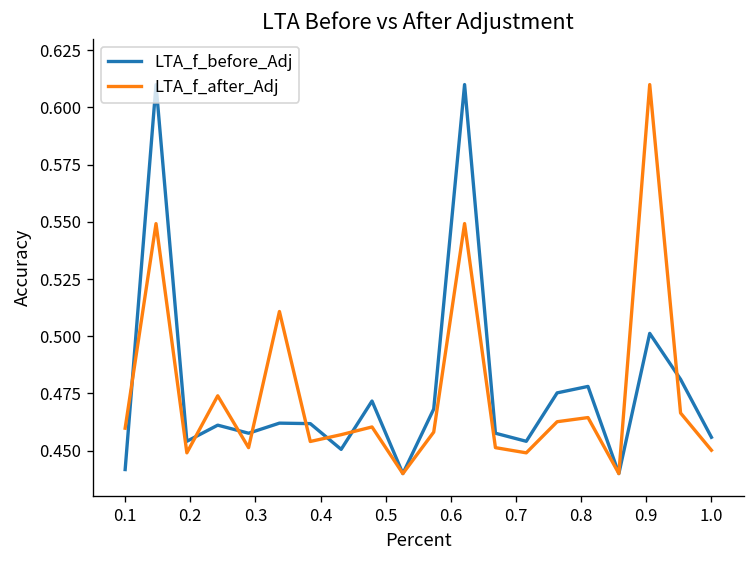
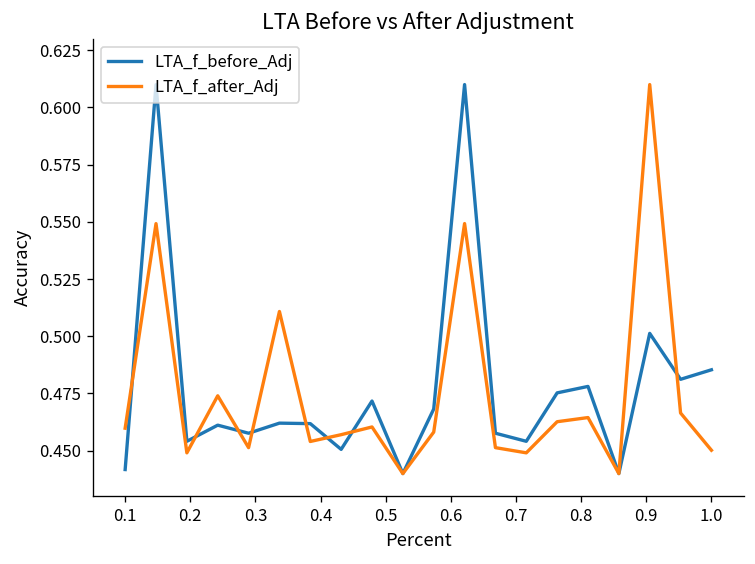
  {
    "LTA_f_before_Adj": {
      "0.1": 0.442,
-     "1.0": 0.456
+     "1.0": 0.485
    },
    "LTA_f_after_Adj": {
      "0.1": 0.460,
      "1.0": 0.450
    }
  }
